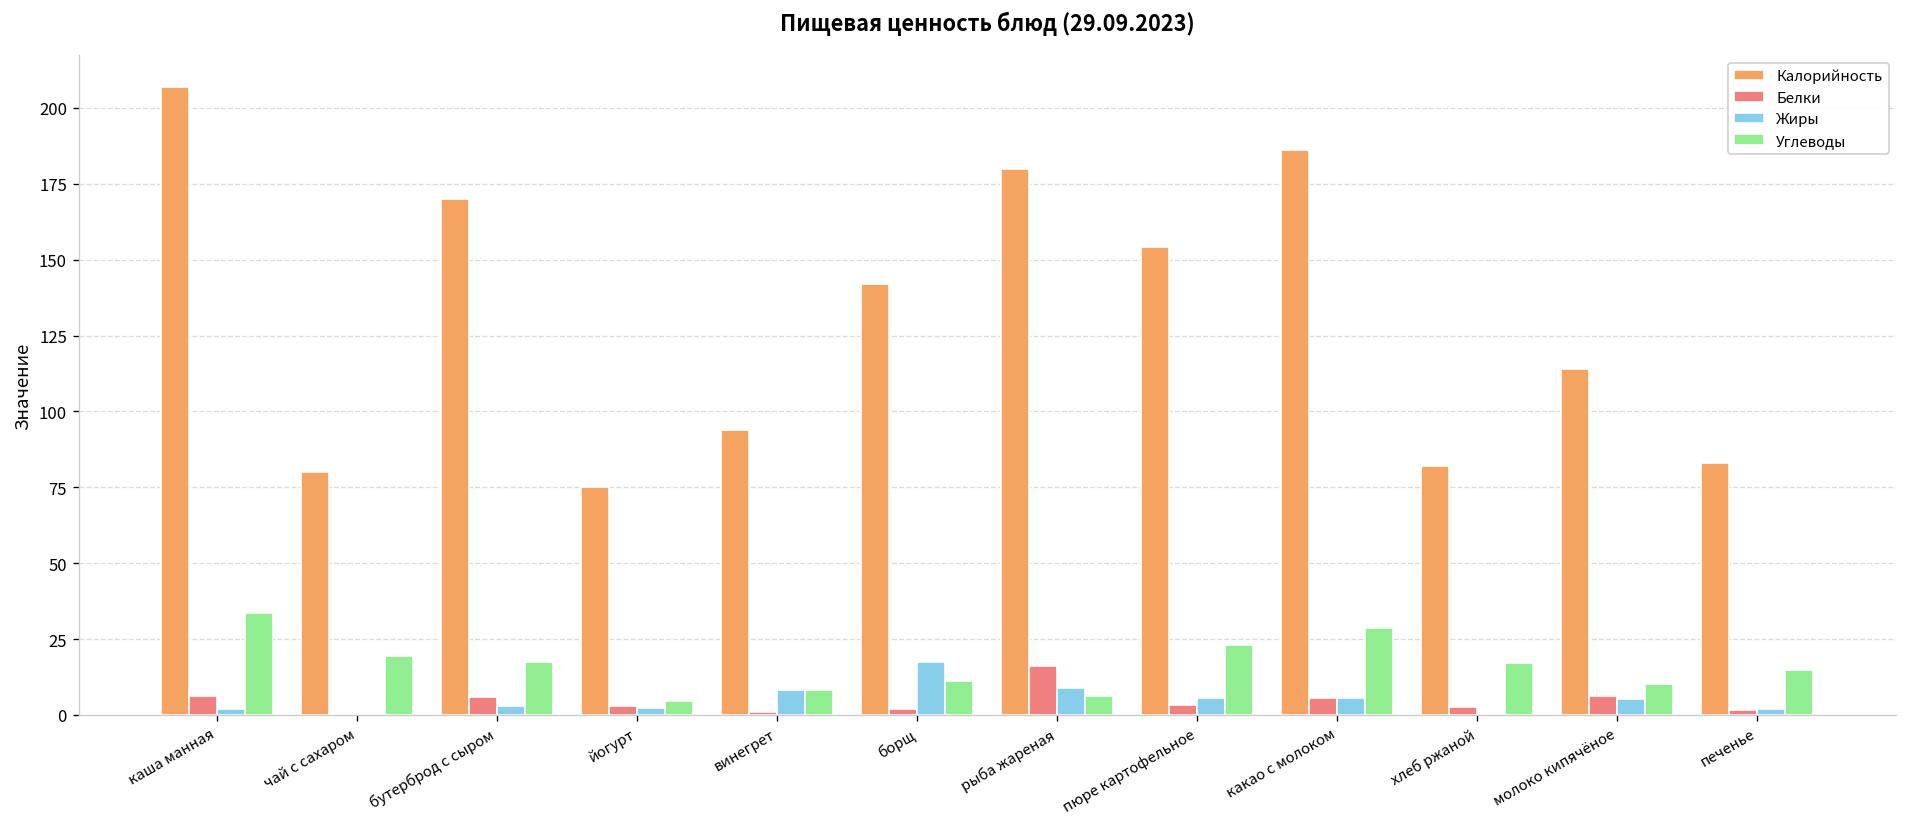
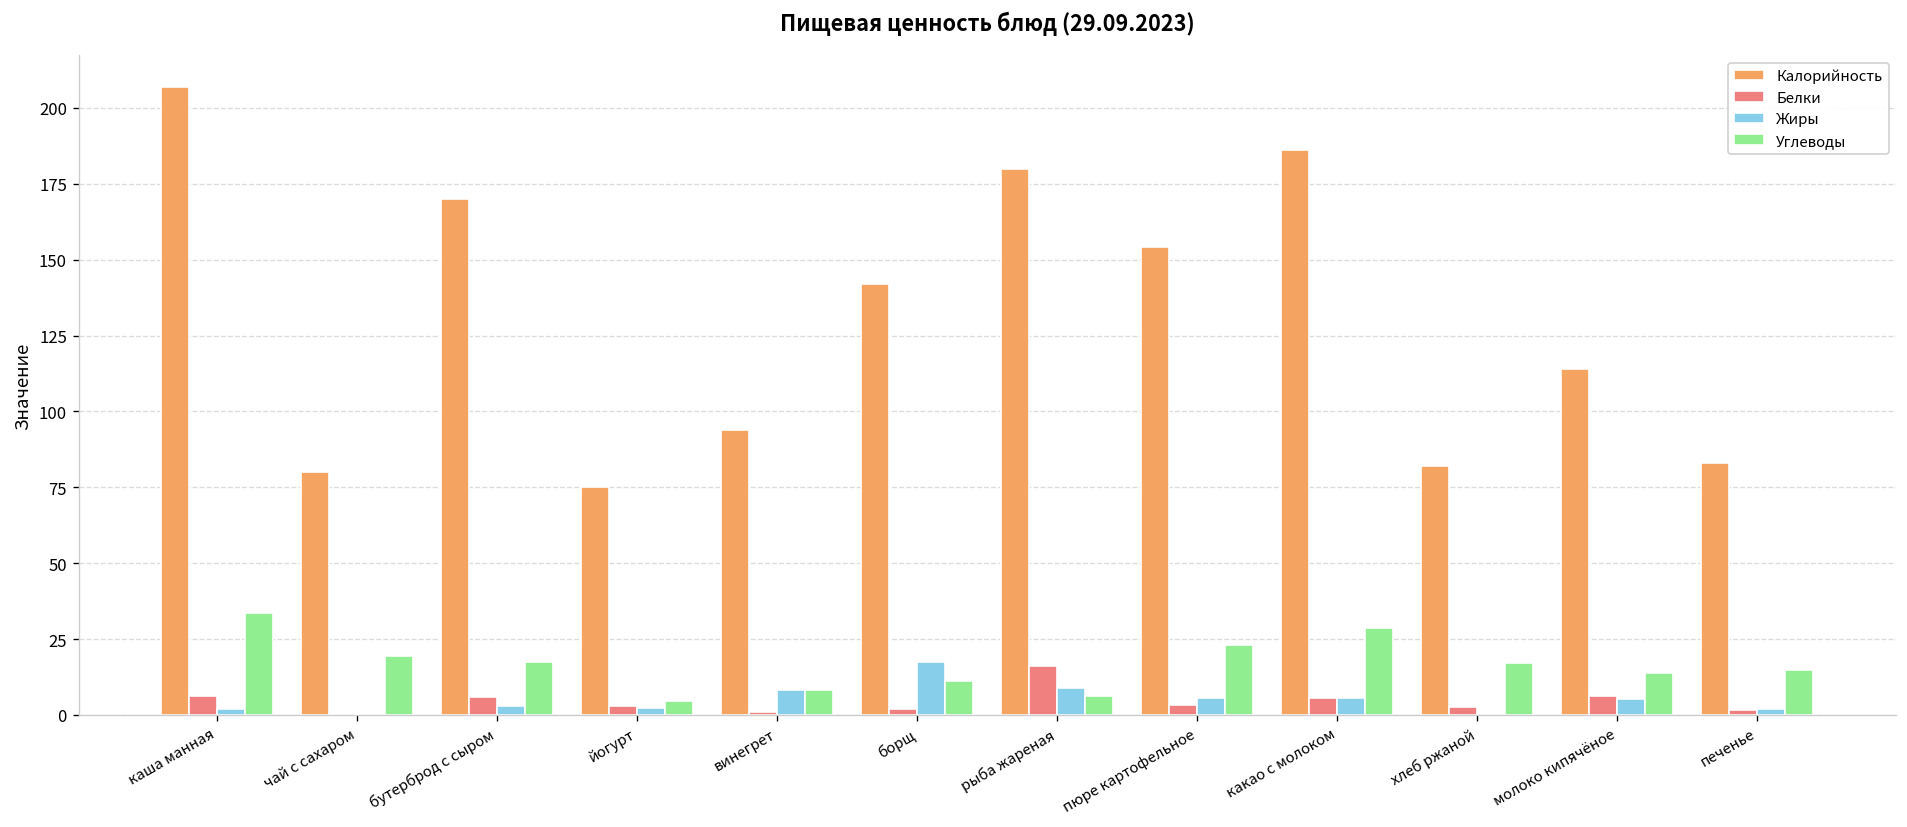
  {
    "Жиры": {
      "каша манная": 2,
      "чай с сахаром": 0,
      "бутерброд с сыром": 3,
      "йогурт": 2,
      "винегрет": 8,
      "борщ": 17,
      "рыба жареная": 9,
      "пюре картофельное": 6,
      "какао с молоком": 6,
      "молоко кипячёное": 5,
      "печенье": 2
    },
    "Углеводы": {
      "каша манная": 34,
      "чай с сахаром": 20,
      "бутерброд с сыром": 18,
      "йогурт": 5,
      "винегрет": 8,
      "борщ": 11,
      "рыба жареная": 6,
      "пюре картофельное": 23,
      "какао с молоком": 29,
      "хлеб ржаной": 17,
-     "молоко кипячёное": 10,
+     "молоко кипячёное": 14,
      "печенье": 15
    }
  }
